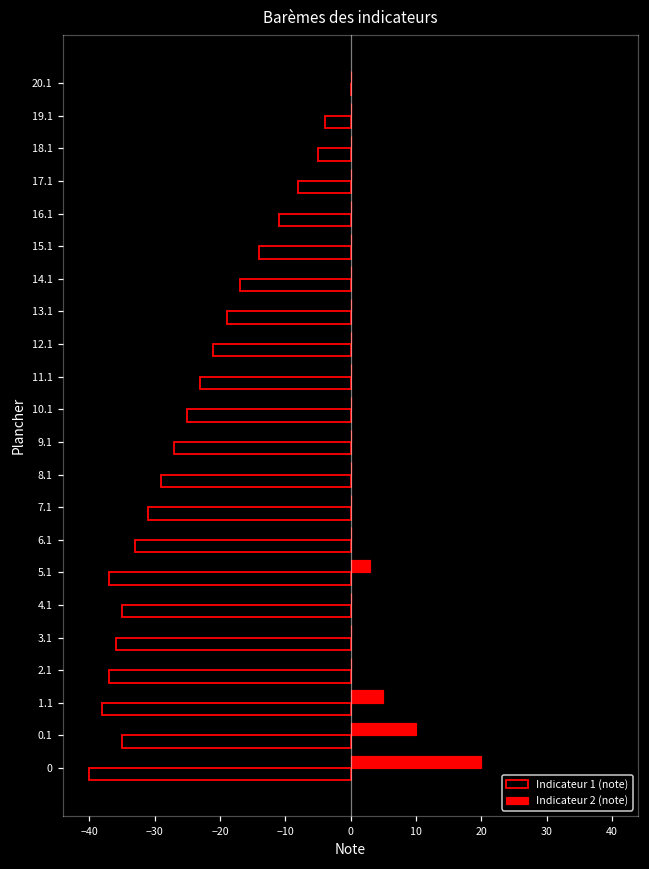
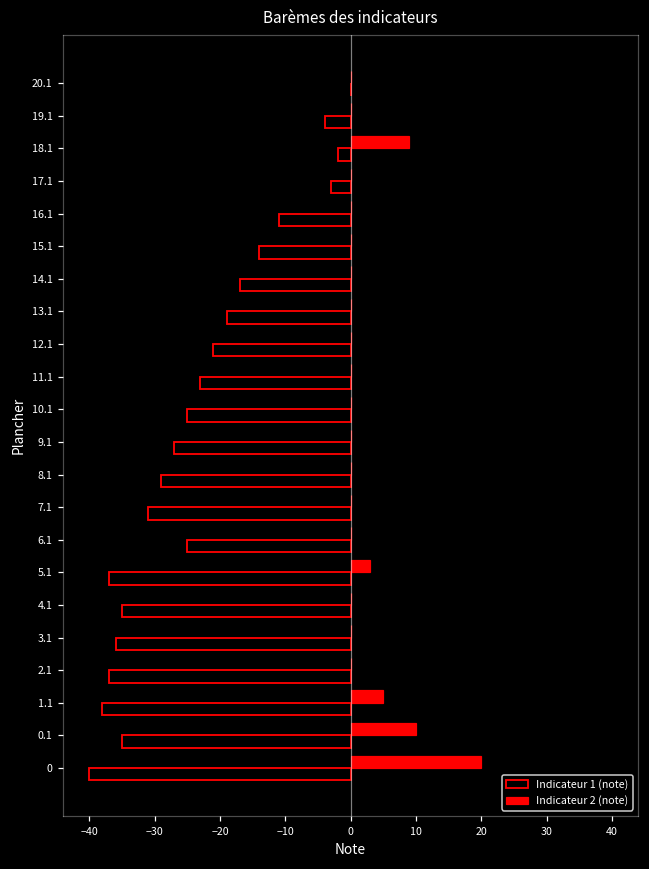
  {
    "Indicateur 1 (note)": {
      "20.1": 0,
      "19.1": -4,
-     "18.1": -5,
-     "17.1": -8,
+     "18.1": -2,
+     "17.1": -3,
      "16.1": -11,
      "15.1": -14,
      "14.1": -17,
      "13.1": -19,
      "12.1": -21,
      "11.1": -23,
      "10.1": -25,
      "9.1": -27,
      "8.1": -29,
      "7.1": -31,
-     "6.1": -33,
+     "6.1": -25,
      "5.1": -37,
      "4.1": -35,
      "3.1": -36,
      "2.1": -37,
      "1.1": -38,
      "0.1": -35,
      "0": -40
    },
    "Indicateur 2 (note)": {
      "20.1": 0,
      "19.1": 0,
-     "18.1": 0,
+     "18.1": 9,
      "17.1": 0,
      "16.1": 0,
      "15.1": 0,
      "14.1": 0,
      "13.1": 0,
      "12.1": 0,
      "11.1": 0,
      "10.1": 0,
      "9.1": 0,
      "8.1": 0,
      "7.1": 0,
      "6.1": 0,
      "5.1": 3,
      "4.1": 0,
      "3.1": 0,
      "2.1": 0,
      "1.1": 5,
      "0.1": 10,
      "0": 20
    }
  }
